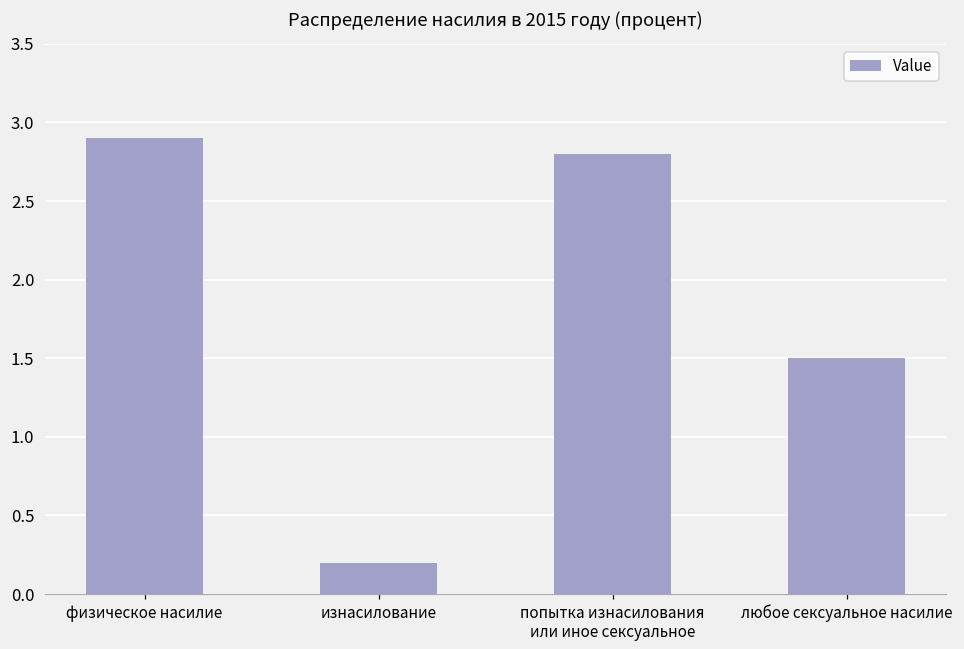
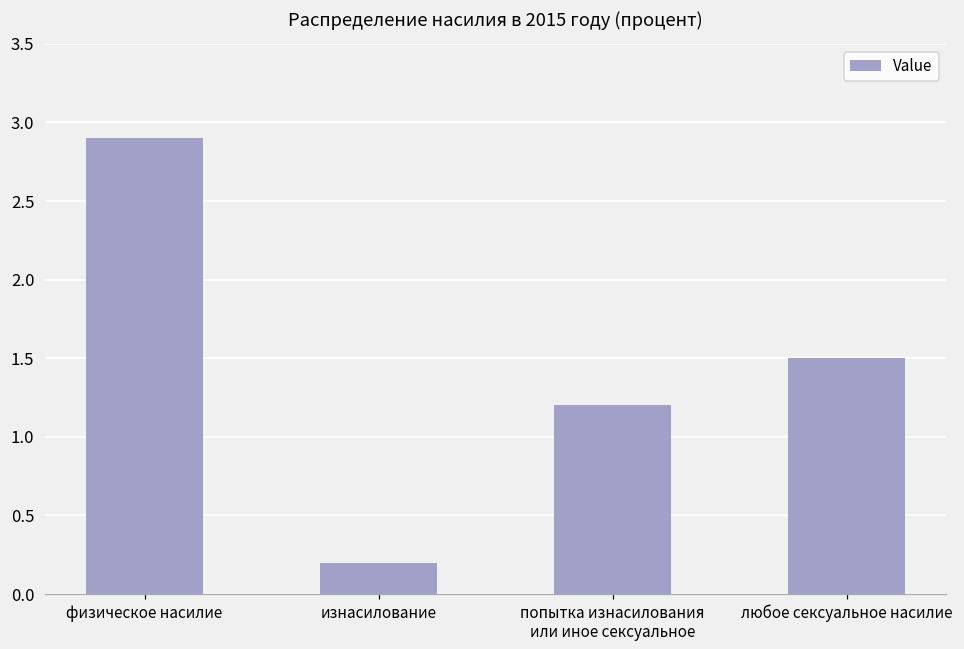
  {
    "физическое насилие": 2.9,
    "изнасилование": 0.2,
-   "попытка изнасилования или иное сексуальное": 2.8,
+   "попытка изнасилования или иное сексуальное": 1.2,
    "любое сексуальное насилие": 1.5
  }
